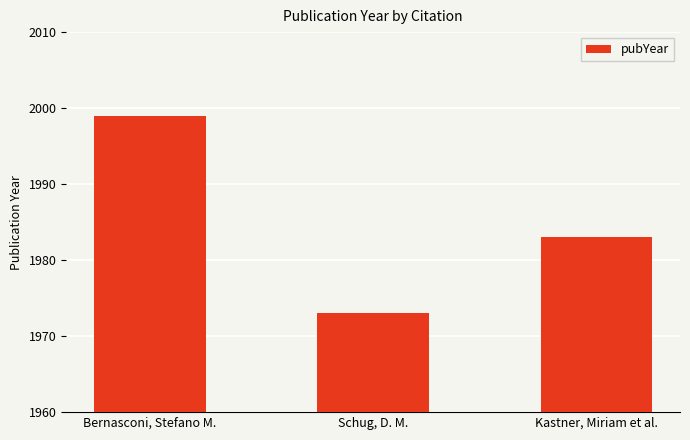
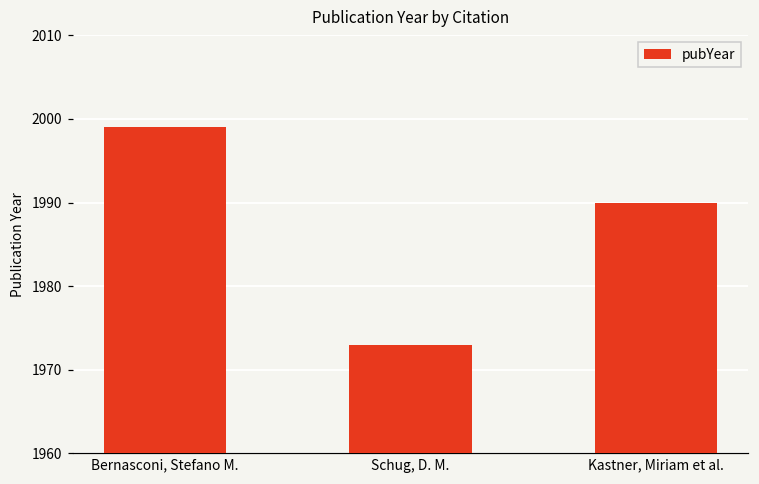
  {
    "Bernasconi, Stefano M.": 1999,
    "Schug, D. M.": 1973,
-   "Kastner, Miriam et al.": 1983
+   "Kastner, Miriam et al.": 1990
  }
